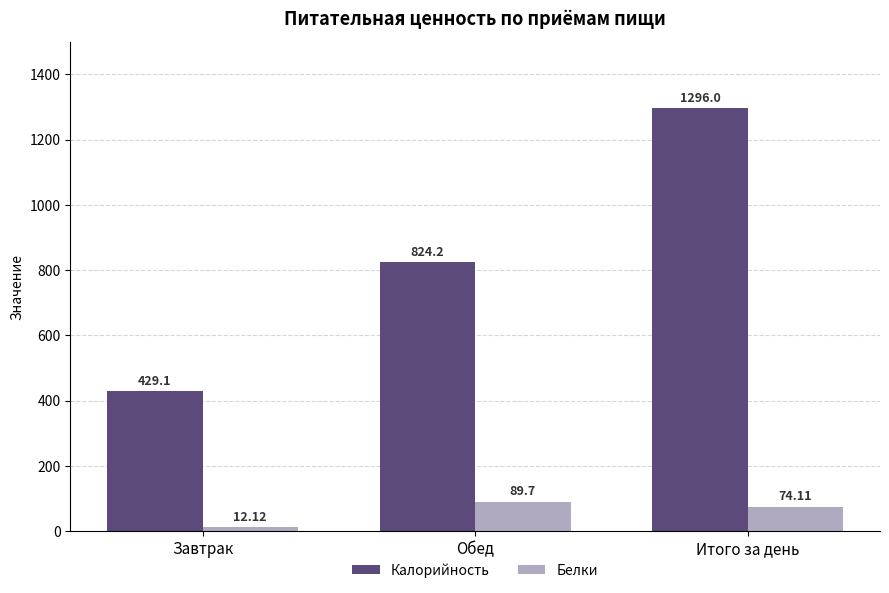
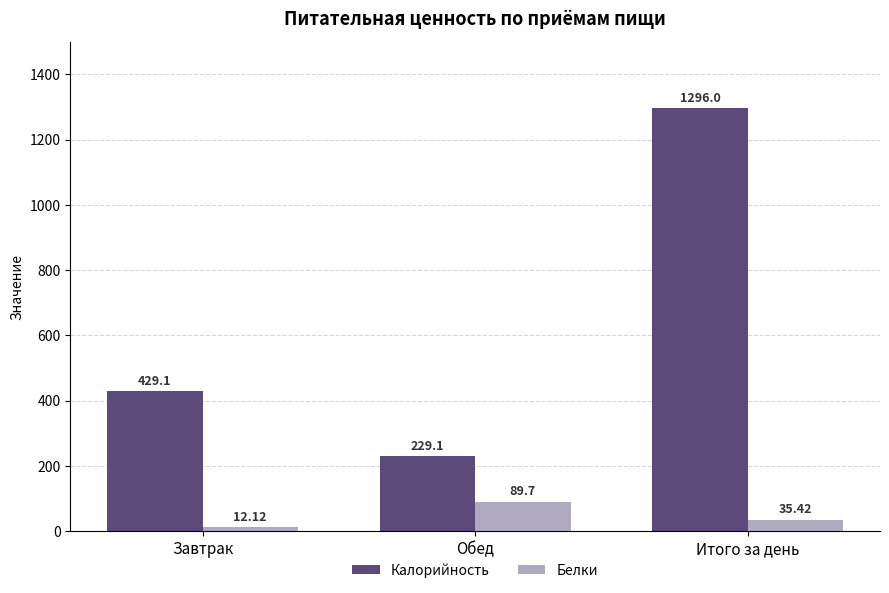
  {
    "Калорийность": {
      "Завтрак": 429.1,
-     "Обед": 824.2,
+     "Обед": 229.1,
      "Итого за день": 1296.0
    },
    "Белки": {
      "Завтрак": 12.12,
      "Обед": 89.7,
-     "Итого за день": 74.11
+     "Итого за день": 35.42
    }
  }
